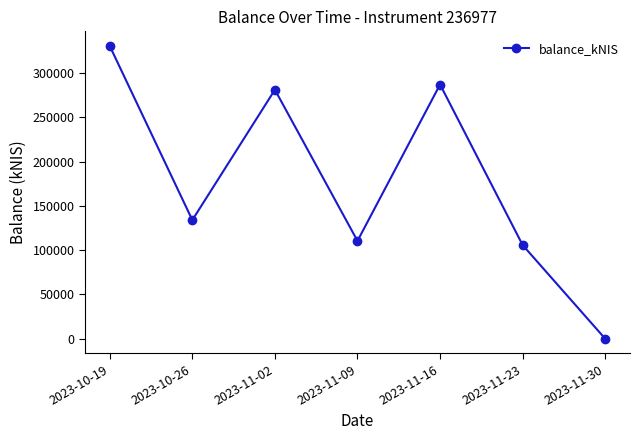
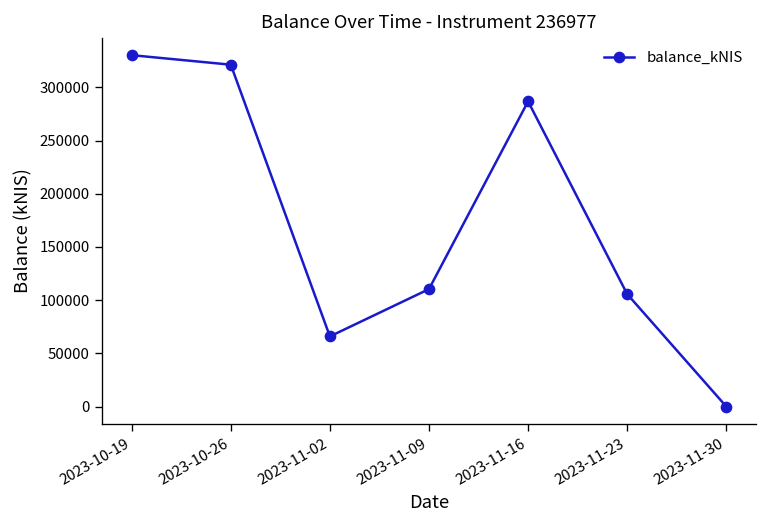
  {
    "2023-10-19": 330000,
-   "2023-10-26": 130000,
-   "2023-11-02": 280000,
+   "2023-10-26": 320000,
+   "2023-11-02": 70000,
    "2023-11-09": 110000,
    "2023-11-16": 290000,
    "2023-11-23": 110000,
    "2023-11-30": 0
  }
